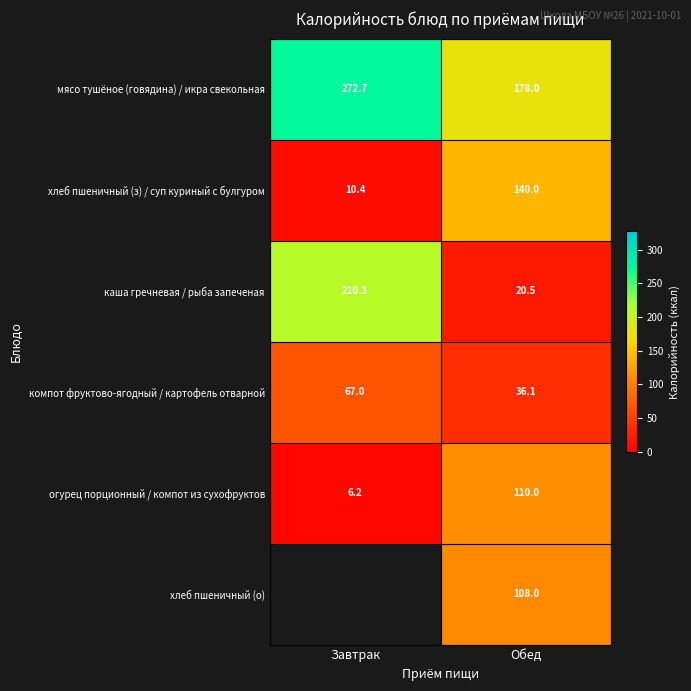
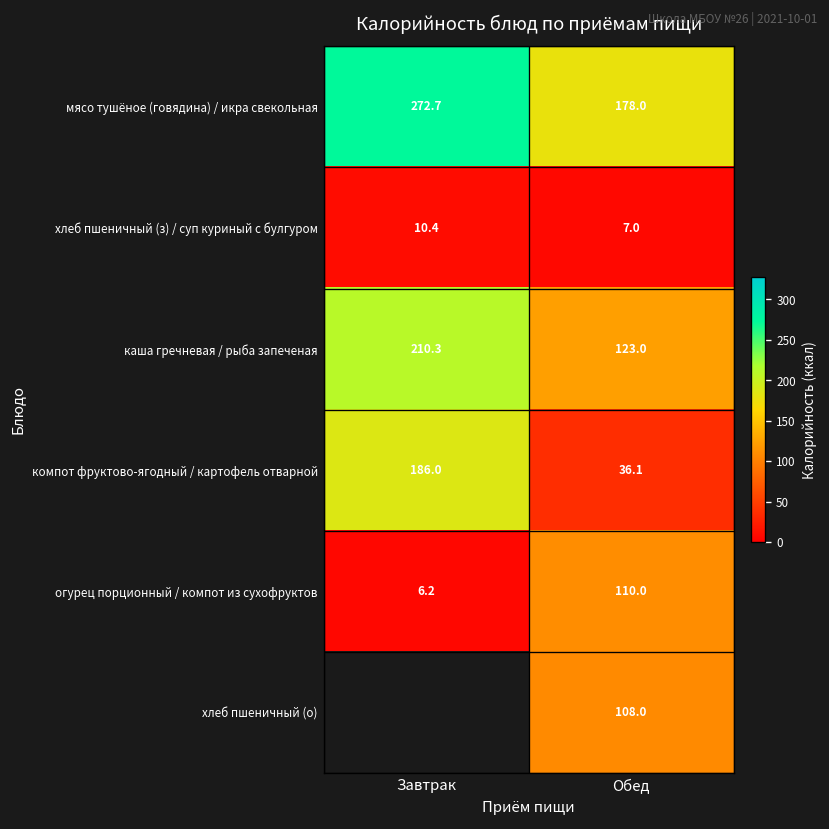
  {
    "мясо тушёное (говядина) / икра свекольная": {
      "Завтрак": 272.7,
      "Обед": 178.0
    },
    "хлеб пшеничный (з) / суп куриный с булгуром": {
      "Завтрак": 10.4,
-     "Обед": 140.0
+     "Обед": 7.0
    },
    "каша гречневая / рыба запеченая": {
      "Завтрак": 210.3,
-     "Обед": 20.5
+     "Обед": 123.0
    },
    "компот фруктово-ягодный / картофель отварной": {
-     "Завтрак": 67.0,
+     "Завтрак": 186.0,
      "Обед": 36.1
    },
    "огурец порционный / компот из сухофруктов": {
      "Завтрак": 6.2,
      "Обед": 110.0
    },
    "хлеб пшеничный (о)": {
      "Обед": 108.0
    }
  }
